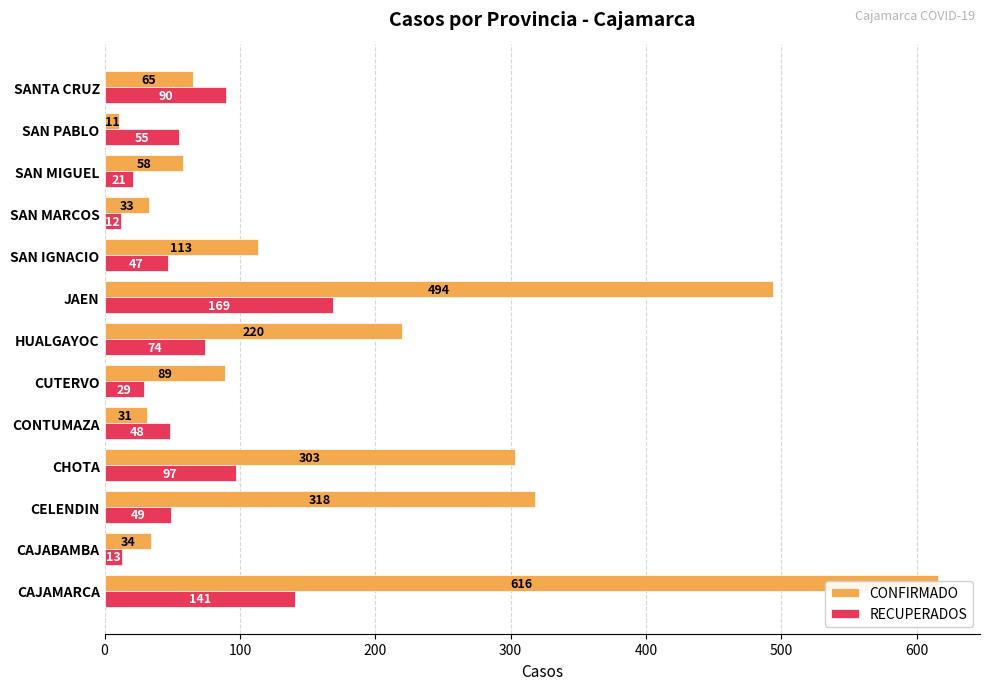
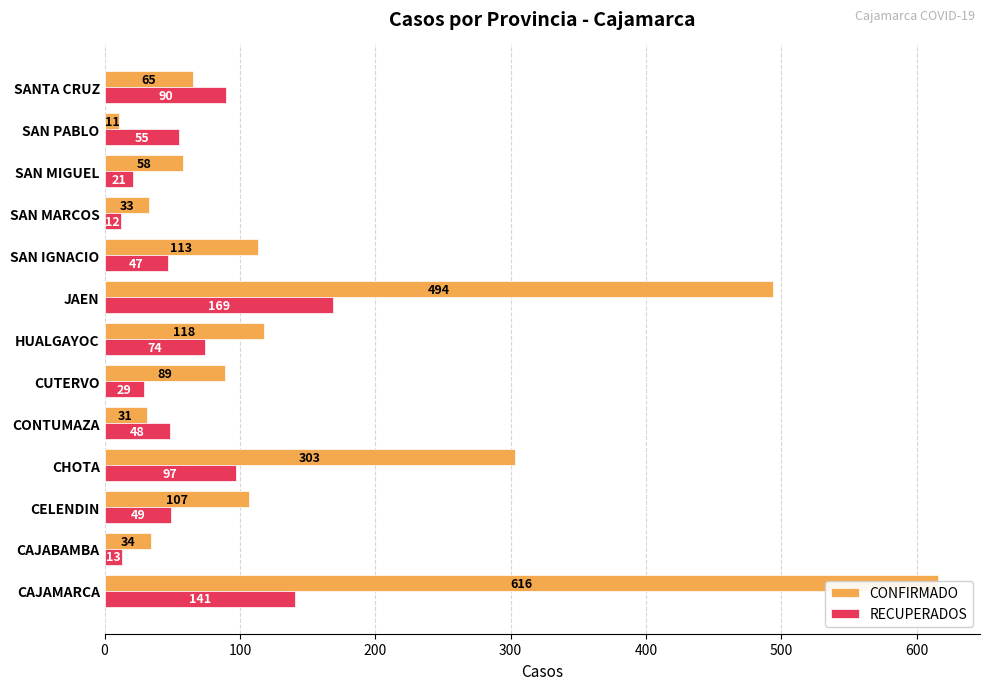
  {
    "CONFIRMADO": {
      "SANTA CRUZ": 65,
      "SAN PABLO": 11,
      "SAN MIGUEL": 58,
      "SAN MARCOS": 33,
      "SAN IGNACIO": 113,
      "JAEN": 494,
-     "HUALGAYOC": 220,
+     "HUALGAYOC": 118,
      "CUTERVO": 89,
      "CONTUMAZA": 31,
      "CHOTA": 303,
-     "CELENDIN": 318,
+     "CELENDIN": 107,
      "CAJABAMBA": 34
    },
    "RECUPERADOS": {
      "SANTA CRUZ": 90,
      "SAN PABLO": 55,
      "SAN MIGUEL": 21,
      "SAN MARCOS": 12,
      "SAN IGNACIO": 47,
      "JAEN": 169,
      "HUALGAYOC": 74,
      "CUTERVO": 29,
      "CONTUMAZA": 48,
      "CHOTA": 97,
      "CELENDIN": 49,
      "CAJABAMBA": 13,
      "CAJAMARCA": 141
    }
  }
